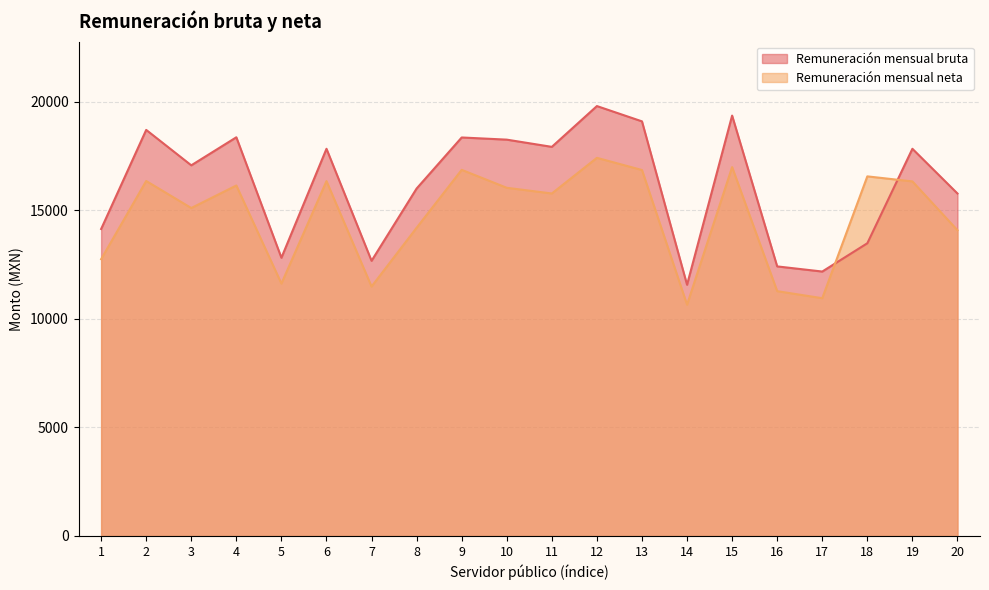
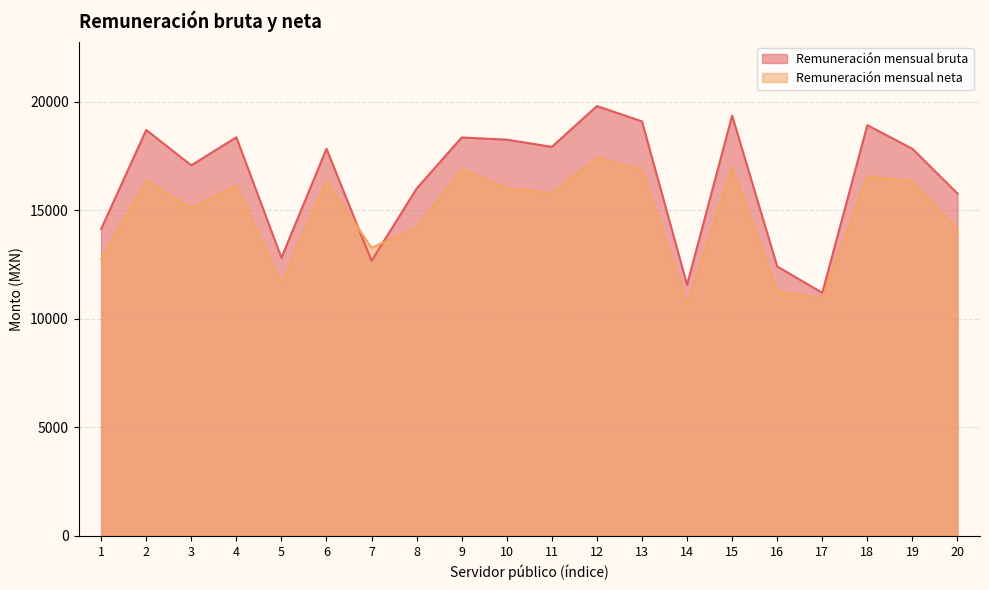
  {
    "Remuneración mensual bruta": {
      "1": 14100,
      "2": 18700,
      "3": 17100,
      "4": 18400,
      "5": 12800,
      "6": 17800,
      "7": 12700,
      "8": 16000,
      "9": 18400,
      "10": 18300,
      "11": 17900,
      "12": 19800,
      "13": 19100,
      "14": 11600,
      "15": 19400,
      "16": 12400,
-     "17": 12200,
-     "18": 13500,
+     "17": 11200,
+     "18": 18900,
      "19": 17800,
      "20": 15800
    },
    "Remuneración mensual neta": {
      "1": 12800,
      "2": 16400,
      "3": 15100,
      "4": 16100,
      "5": 11600,
      "6": 16300,
-     "7": 11500,
+     "7": 13300,
      "8": 14200,
      "9": 16900,
      "10": 16000,
      "11": 15800,
      "12": 17400,
      "13": 16900,
      "14": 10700,
      "15": 17000,
      "16": 11300,
      "17": 11000,
      "18": 16600,
      "19": 16300,
      "20": 14100
    }
  }
